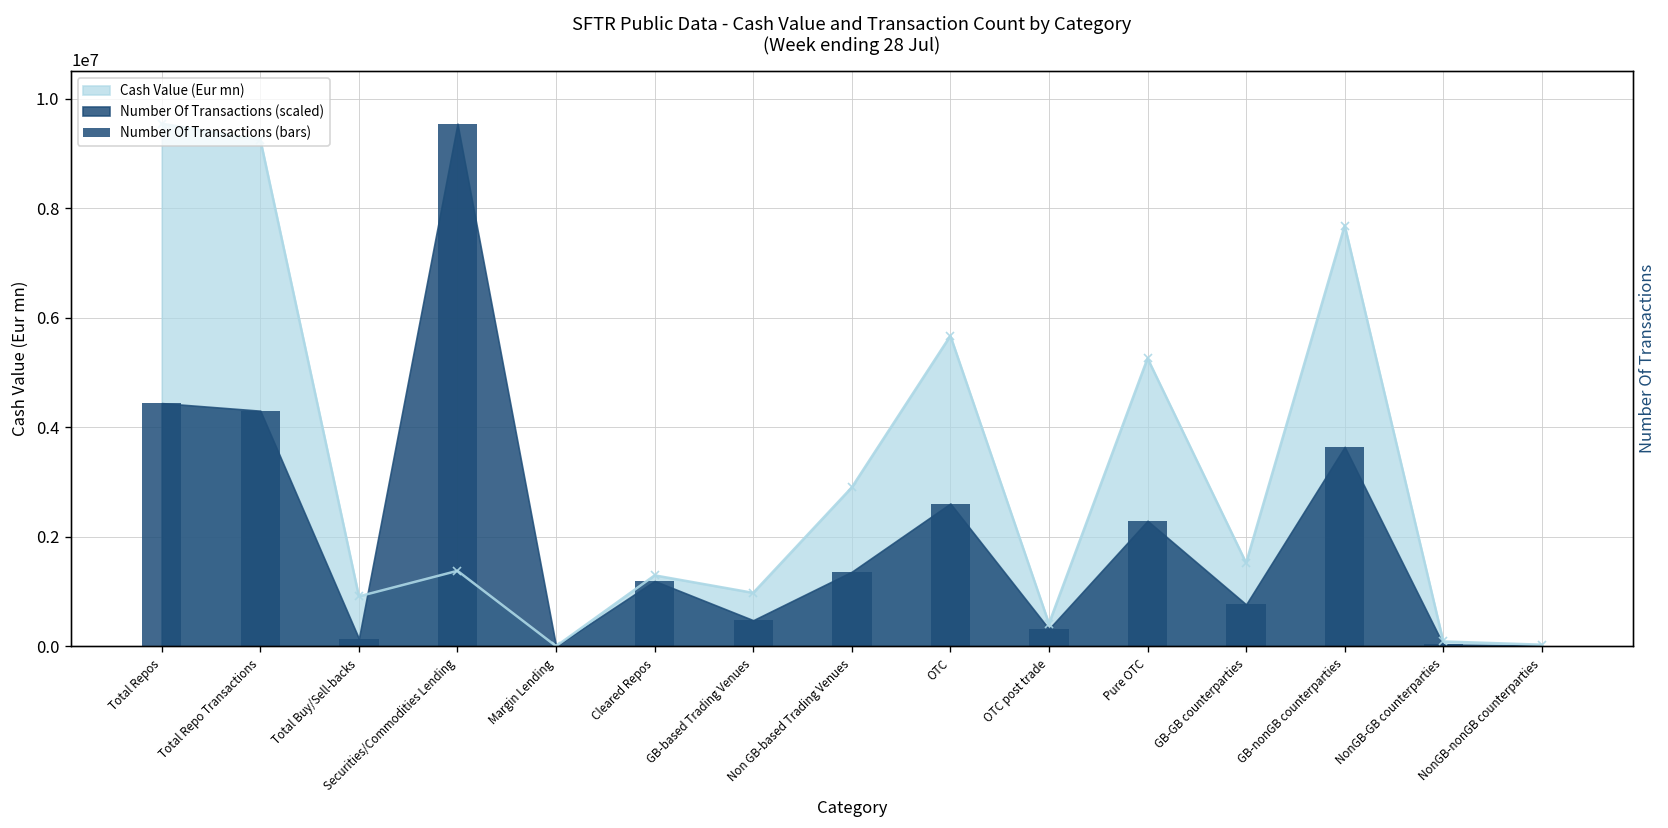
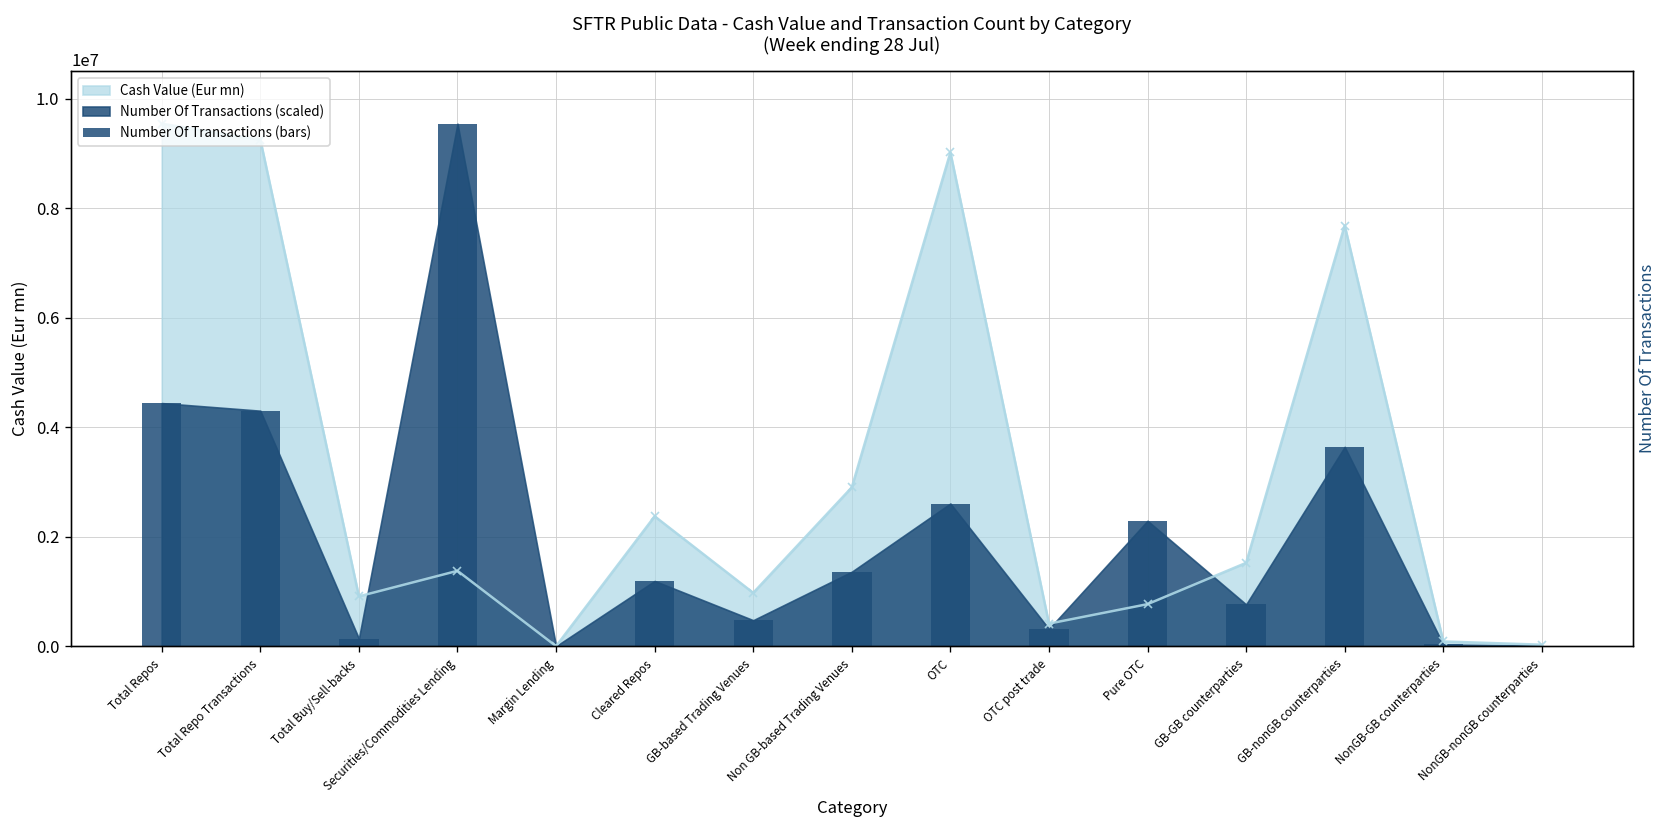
  {
    "Cash Value (Eur mn)": {
      "Total Buy/Sell-backs": 900000,
      "Securities/Commodities Lending": 1400000,
-     "Cleared Repos": 1300000,
+     "Cleared Repos": 2400000,
      "GB-based Trading Venues": 1000000,
      "Non GB-based Trading Venues": 2900000,
-     "OTC": 5700000,
+     "OTC": 9000000,
      "OTC post trade": 400000,
-     "Pure OTC": 5300000,
+     "Pure OTC": 800000,
      "GB-GB counterparties": 1500000,
      "GB-nonGB counterparties": 7700000,
      "NonGB-GB counterparties": 100000
    }
  }
